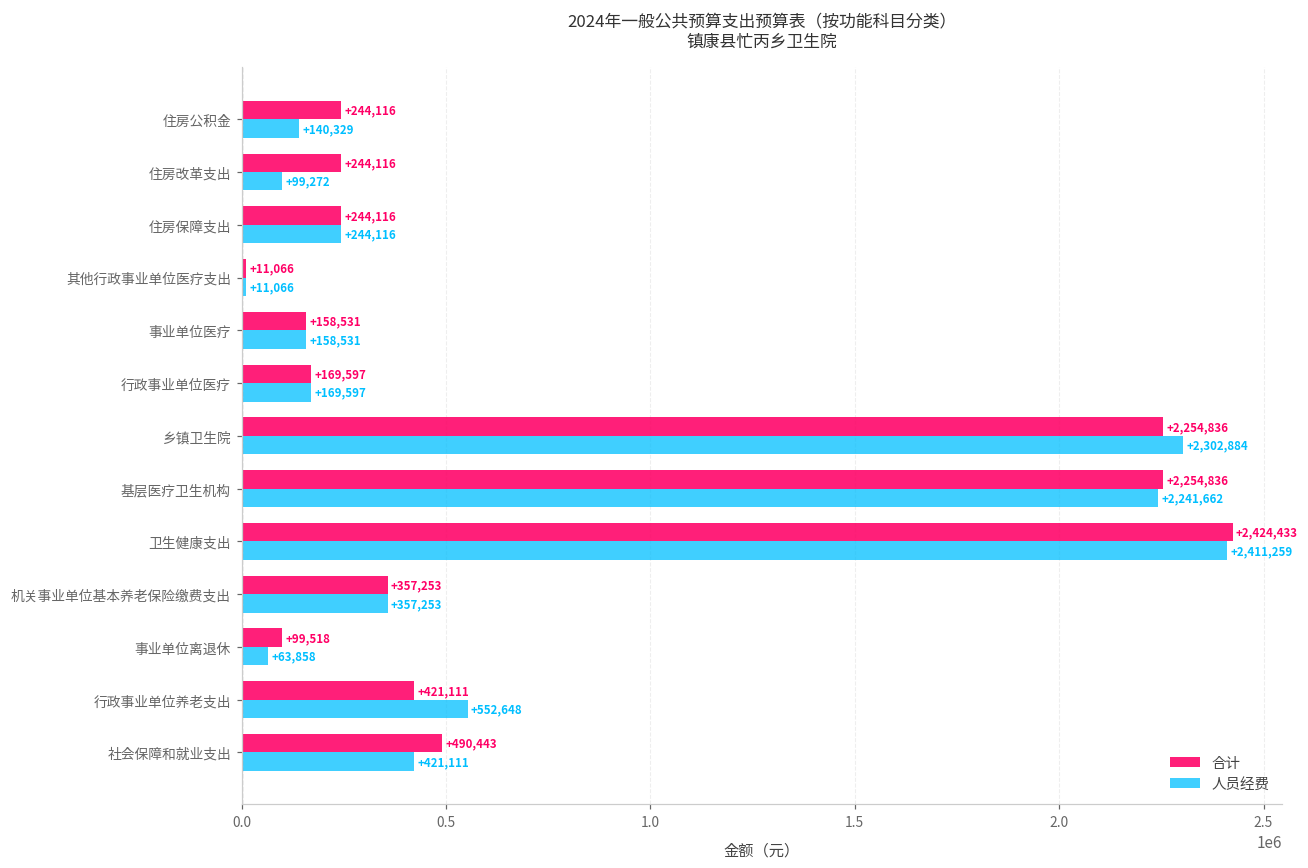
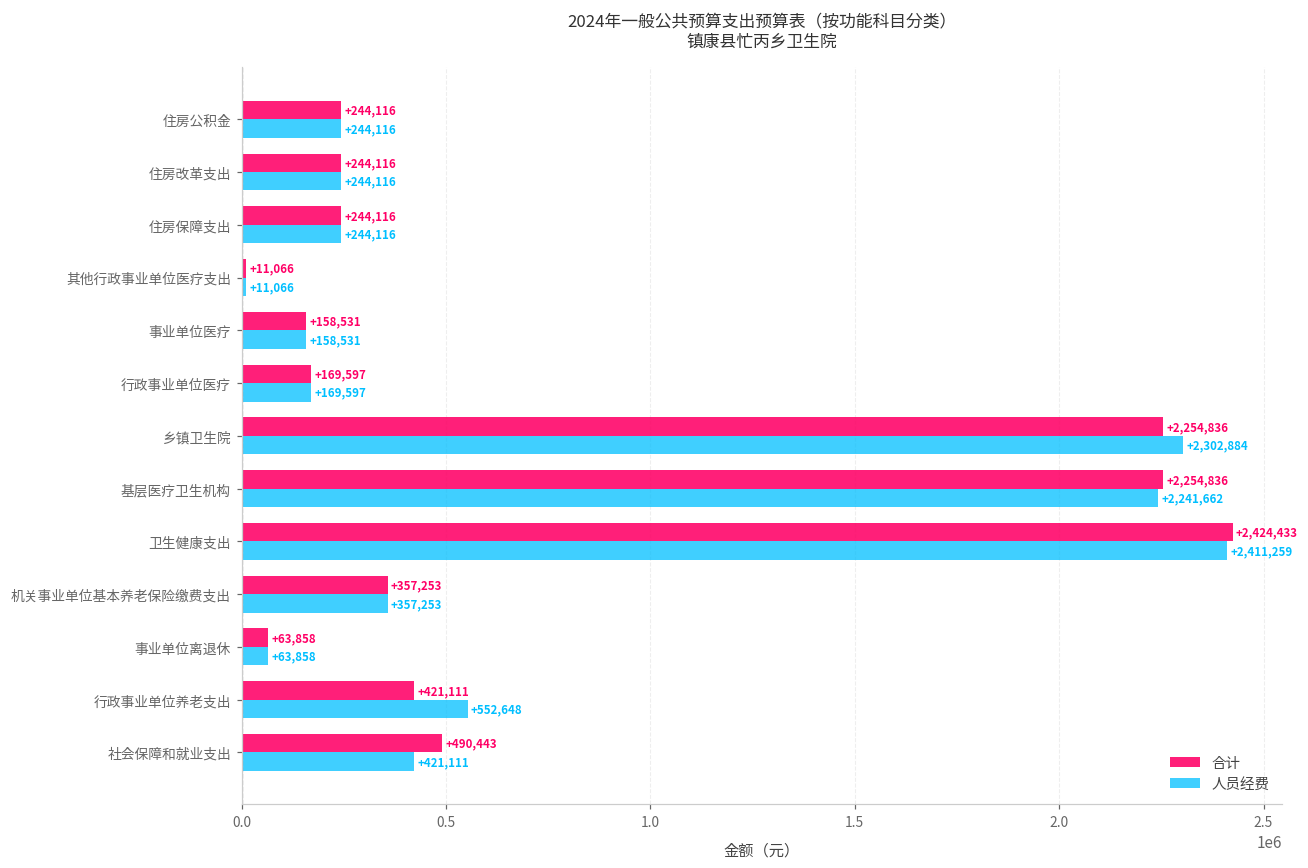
  {
    "合计": {
      "住房公积金": "+244,116",
      "住房改革支出": "+244,116",
      "住房保障支出": "+244,116",
      "其他行政事业单位医疗支出": "+11,066",
      "事业单位医疗": "+158,531",
      "行政事业单位医疗": "+169,597",
      "乡镇卫生院": "+2,254,836",
      "基层医疗卫生机构": "+2,254,836",
      "卫生健康支出": "+2,424,433",
      "机关事业单位基本养老保险缴费支出": "+357,253",
-     "事业单位离退休": "+99,518",
+     "事业单位离退休": "+63,858",
      "行政事业单位养老支出": "+421,111",
      "社会保障和就业支出": "+490,443"
    },
    "人员经费": {
-     "住房公积金": "+140,329",
-     "住房改革支出": "+99,272",
+     "住房公积金": "+244,116",
+     "住房改革支出": "+244,116",
      "住房保障支出": "+244,116",
      "其他行政事业单位医疗支出": "+11,066",
      "事业单位医疗": "+158,531",
      "行政事业单位医疗": "+169,597",
      "乡镇卫生院": "+2,302,884",
      "基层医疗卫生机构": "+2,241,662",
      "卫生健康支出": "+2,411,259",
      "机关事业单位基本养老保险缴费支出": "+357,253",
      "事业单位离退休": "+63,858",
      "行政事业单位养老支出": "+552,648",
      "社会保障和就业支出": "+421,111"
    }
  }
